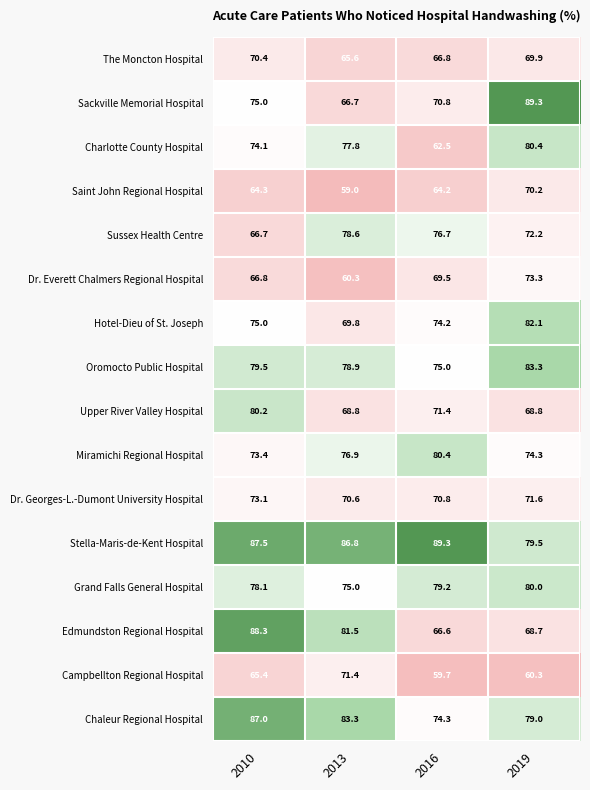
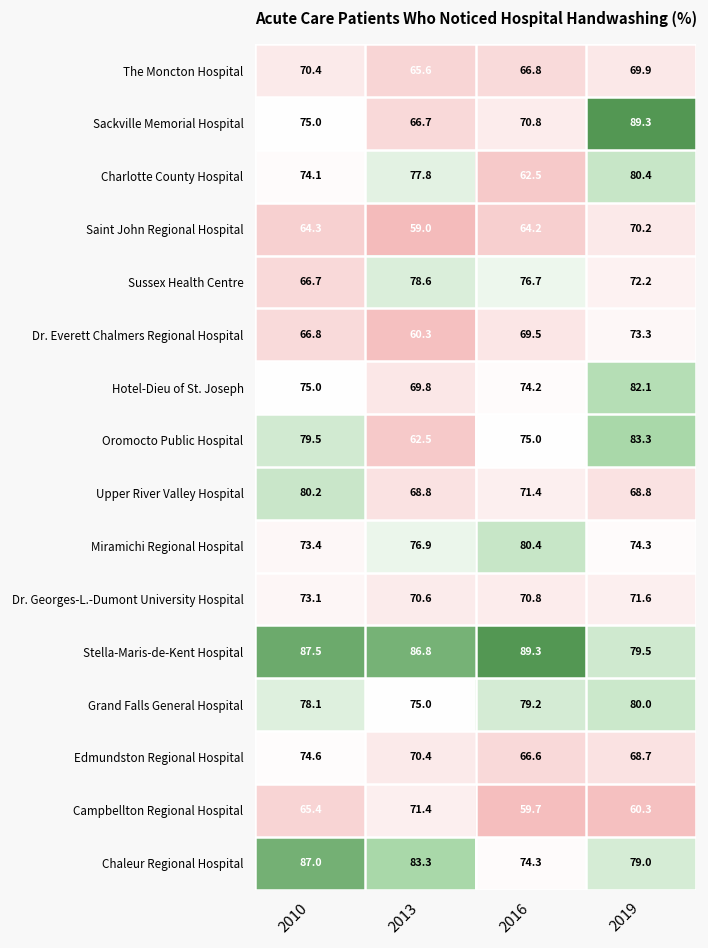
  {
    "The Moncton Hospital": {
      "2010": 70.4,
      "2016": 66.8,
      "2019": 69.9
    },
    "Sackville Memorial Hospital": {
      "2010": 75.0,
      "2013": 66.7,
      "2016": 70.8,
      "2019": 89.3
    },
    "Charlotte County Hospital": {
      "2010": 74.1,
      "2013": 77.8,
      "2016": 62.5,
      "2019": 80.4
    },
    "Saint John Regional Hospital": {
      "2013": 59.0,
      "2016": 64.2,
      "2019": 70.2
    },
    "Sussex Health Centre": {
      "2010": 66.7,
      "2013": 78.6,
      "2016": 76.7,
      "2019": 72.2
    },
    "Dr. Everett Chalmers Regional Hospital": {
      "2010": 66.8,
      "2013": 60.3,
      "2016": 69.5,
      "2019": 73.3
    },
    "Hotel-Dieu of St. Joseph": {
      "2010": 75.0,
      "2013": 69.8,
      "2016": 74.2,
      "2019": 82.1
    },
    "Oromocto Public Hospital": {
      "2010": 79.5,
-     "2013": 78.9,
+     "2013": 62.5,
      "2016": 75.0,
      "2019": 83.3
    },
    "Upper River Valley Hospital": {
      "2010": 80.2,
      "2013": 68.8,
      "2016": 71.4,
      "2019": 68.8
    },
    "Miramichi Regional Hospital": {
      "2010": 73.4,
      "2013": 76.9,
      "2016": 80.4,
      "2019": 74.3
    },
    "Dr. Georges-L.-Dumont University Hospital": {
      "2010": 73.1,
      "2013": 70.6,
      "2016": 70.8,
      "2019": 71.6
    },
    "Stella-Maris-de-Kent Hospital": {
      "2010": 87.5,
      "2013": 86.8,
      "2016": 89.3,
      "2019": 79.5
    },
    "Grand Falls General Hospital": {
      "2010": 78.1,
      "2013": 75.0,
      "2016": 79.2,
      "2019": 80.0
    },
    "Edmundston Regional Hospital": {
-     "2010": 88.3,
-     "2013": 81.5,
+     "2010": 74.6,
+     "2013": 70.4,
      "2016": 66.6,
      "2019": 68.7
    },
    "Campbellton Regional Hospital": {
      "2013": 71.4,
      "2016": 59.7,
      "2019": 60.3
    },
    "Chaleur Regional Hospital": {
      "2010": 87.0,
      "2013": 83.3,
      "2016": 74.3,
      "2019": 79.0
    }
  }
